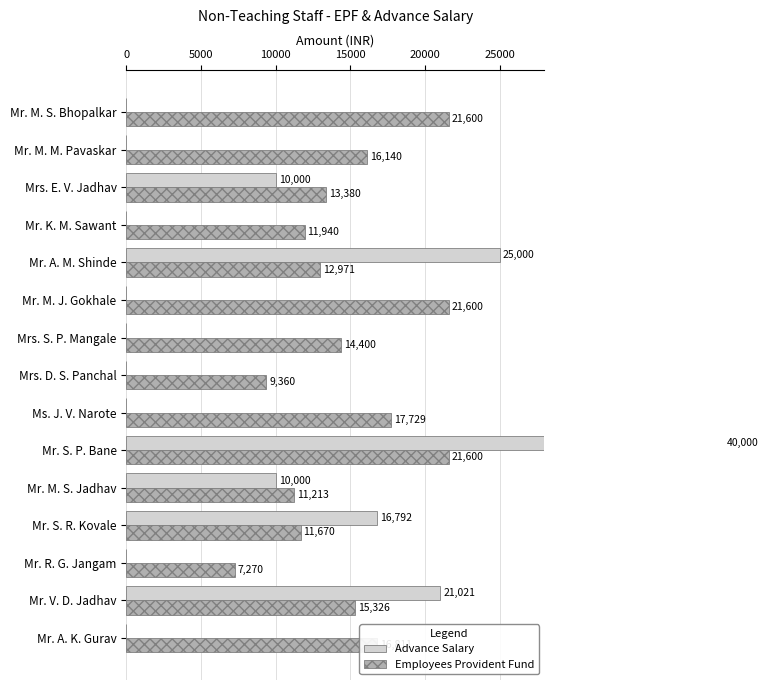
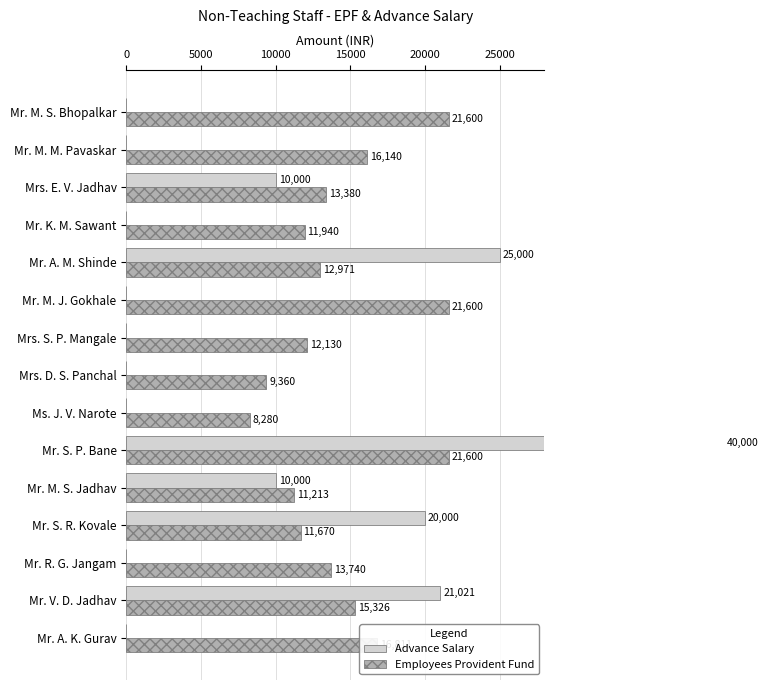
  {
    "Advance Salary": {
      "Mrs. E. V. Jadhav": "10,000",
      "Mr. A. M. Shinde": "25,000",
      "Mr. M. S. Jadhav": "10,000",
-     "Mr. S. R. Kovale": "16,792",
+     "Mr. S. R. Kovale": "20,000",
      "Mr. V. D. Jadhav": "21,021"
    },
    "Employees Provident Fund": {
      "Mr. M. S. Bhopalkar": "21,600",
      "Mr. M. M. Pavaskar": "16,140",
      "Mrs. E. V. Jadhav": "13,380",
      "Mr. K. M. Sawant": "11,940",
      "Mr. A. M. Shinde": "12,971",
      "Mr. M. J. Gokhale": "21,600",
-     "Mrs. S. P. Mangale": "14,400",
+     "Mrs. S. P. Mangale": "12,130",
      "Mrs. D. S. Panchal": "9,360",
-     "Ms. J. V. Narote": "17,729",
+     "Ms. J. V. Narote": "8,280",
      "Mr. S. P. Bane": "21,600",
      "Mr. M. S. Jadhav": "11,213",
      "Mr. S. R. Kovale": "11,670",
-     "Mr. R. G. Jangam": "7,270",
+     "Mr. R. G. Jangam": "13,740",
      "Mr. V. D. Jadhav": "15,326"
    }
  }
